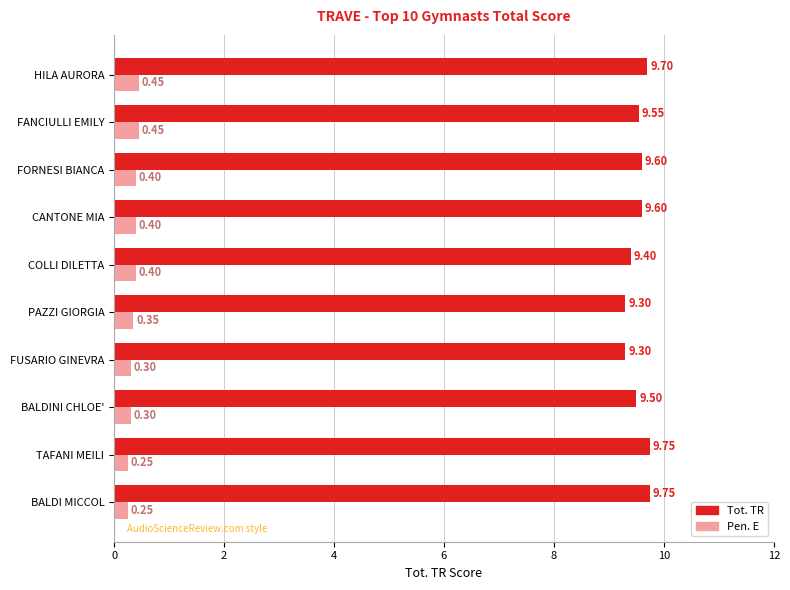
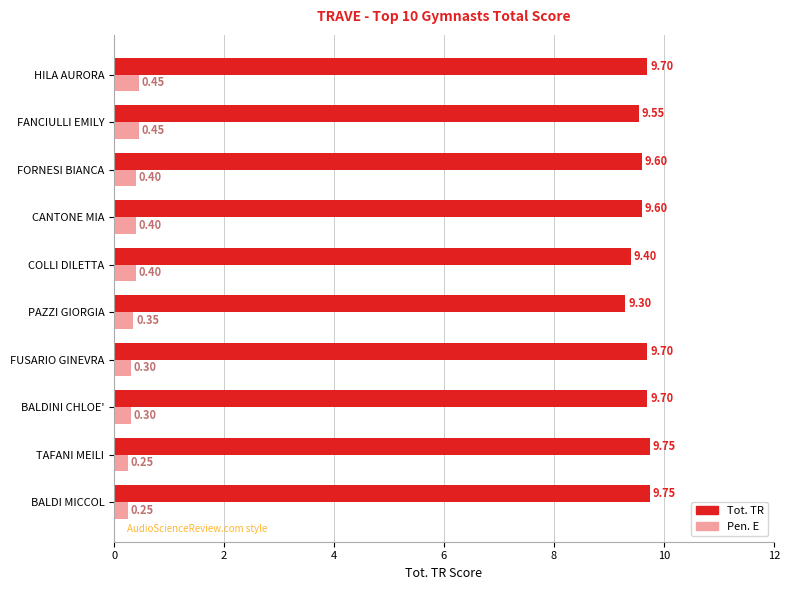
  {
    "Tot. TR": {
      "HILA AURORA": 9.70,
      "FANCIULLI EMILY": 9.55,
      "FORNESI BIANCA": 9.60,
      "CANTONE MIA": 9.60,
      "COLLI DILETTA": 9.40,
      "PAZZI GIORGIA": 9.30,
-     "FUSARIO GINEVRA": 9.30,
-     "BALDINI CHLOE'": 9.50,
+     "FUSARIO GINEVRA": 9.70,
+     "BALDINI CHLOE'": 9.70,
      "TAFANI MEILI": 9.75,
      "BALDI MICCOL": 9.75
    },
    "Pen. E": {
      "HILA AURORA": 0.45,
      "FANCIULLI EMILY": 0.45,
      "FORNESI BIANCA": 0.40,
      "CANTONE MIA": 0.40,
      "COLLI DILETTA": 0.40,
      "PAZZI GIORGIA": 0.35,
      "FUSARIO GINEVRA": 0.30,
      "BALDINI CHLOE'": 0.30,
      "TAFANI MEILI": 0.25,
      "BALDI MICCOL": 0.25
    }
  }
